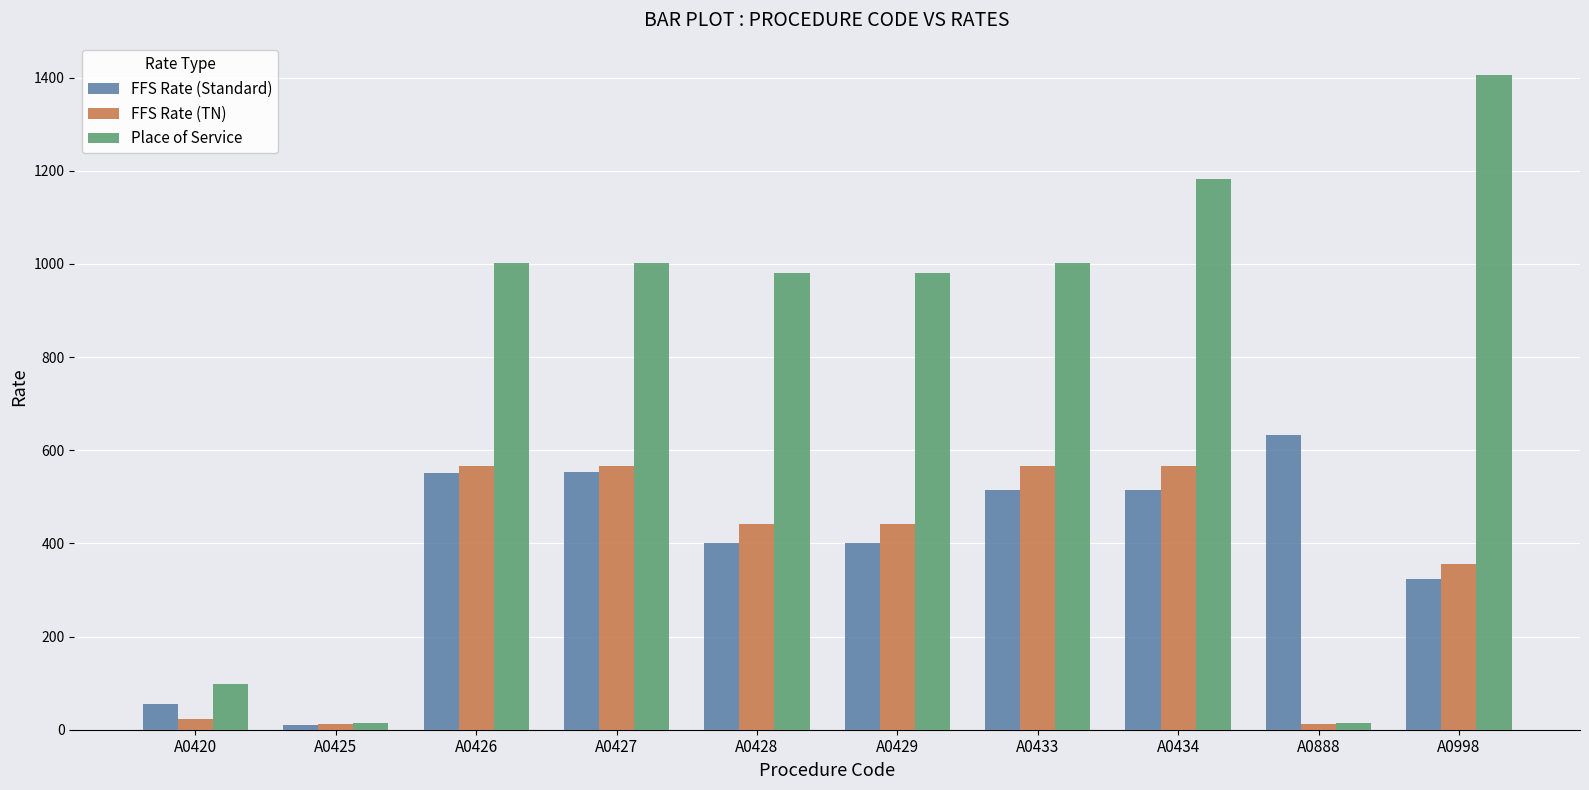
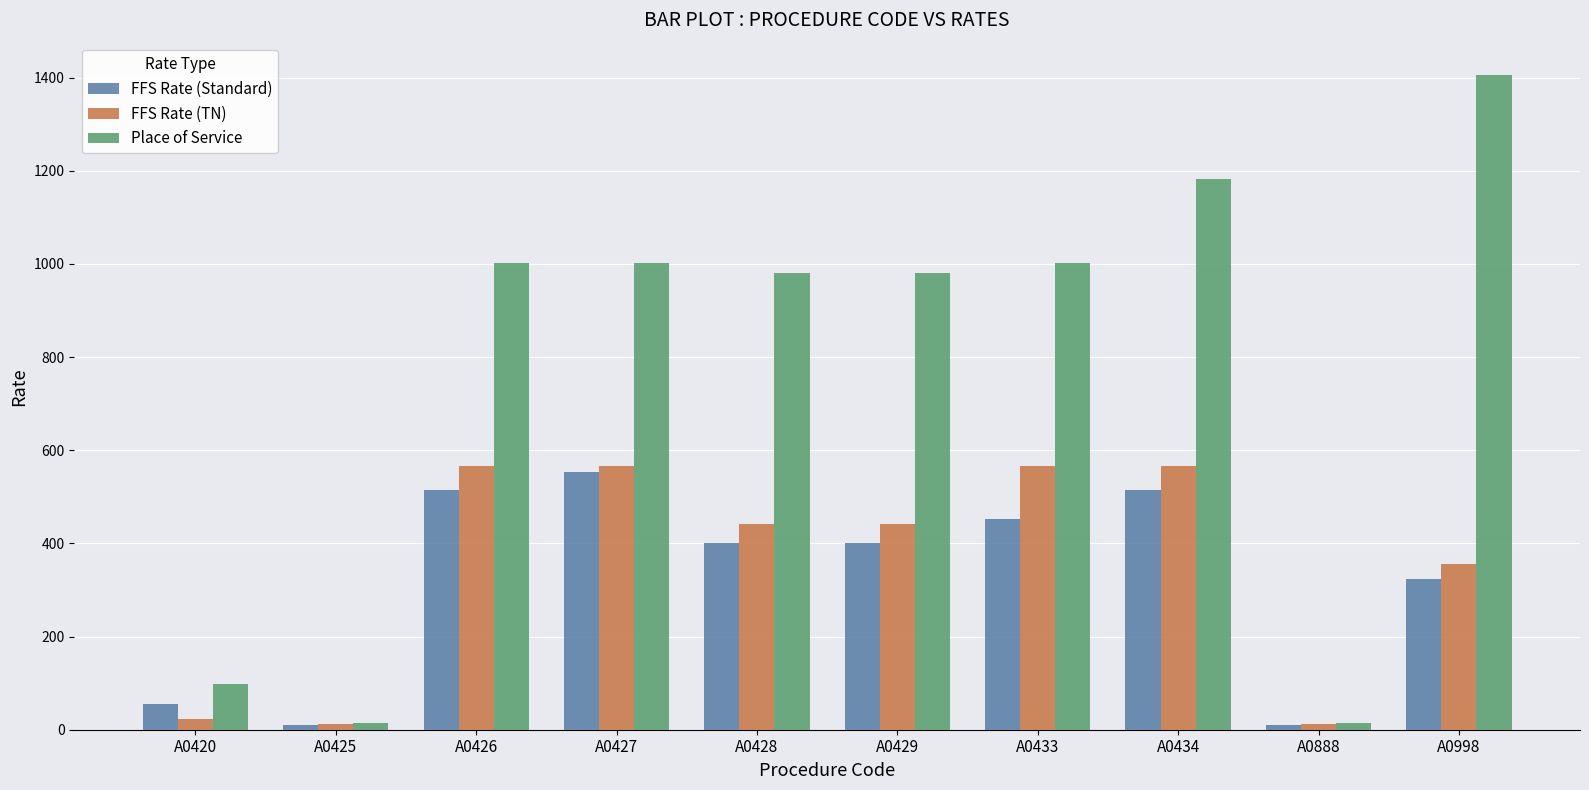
  {
    "FFS Rate (Standard)": {
      "A0420": 60,
      "A0425": 10,
-     "A0426": 550,
+     "A0426": 520,
      "A0427": 550,
      "A0428": 400,
      "A0429": 400,
-     "A0433": 520,
+     "A0433": 450,
      "A0434": 520,
-     "A0888": 630,
+     "A0888": 10,
      "A0998": 320
    },
    "FFS Rate (TN)": {
      "A0420": 20,
      "A0425": 10,
      "A0426": 570,
      "A0427": 570,
      "A0428": 440,
      "A0429": 440,
      "A0433": 570,
      "A0434": 570,
      "A0888": 10,
      "A0998": 360
    },
    "Place of Service": {
      "A0420": 100,
      "A0425": 20,
      "A0426": 1000,
      "A0427": 1000,
      "A0428": 980,
      "A0429": 980,
      "A0433": 1000,
      "A0434": 1180,
      "A0888": 20,
      "A0998": 1400
    }
  }
